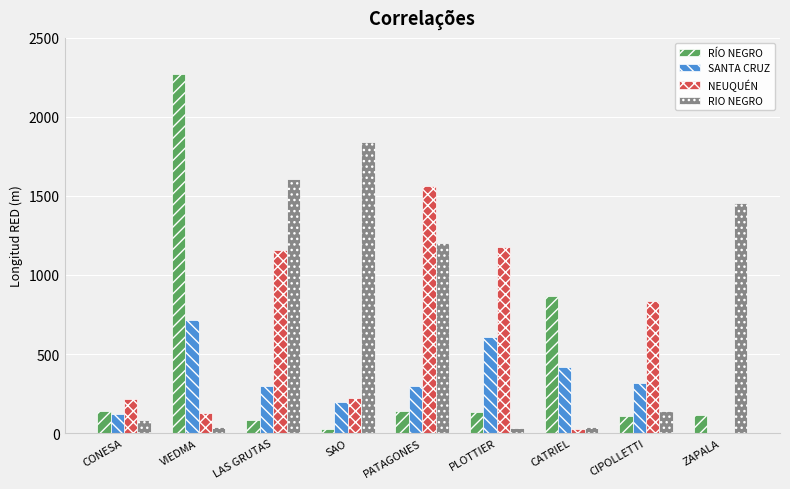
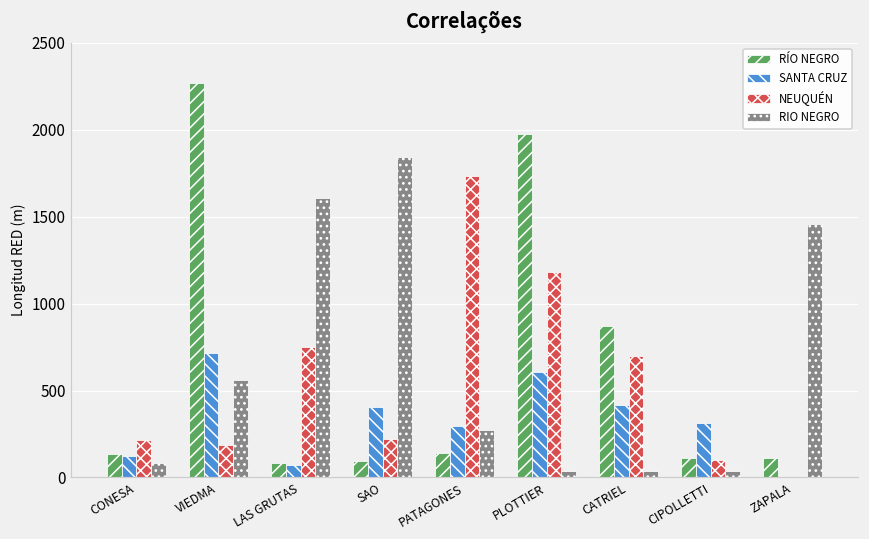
  {
    "RÍO NEGRO": {
      "CONESA": 140,
      "VIEDMA": 2270,
      "LAS GRUTAS": 80,
-     "SAO": 30,
+     "SAO": 100,
      "PATAGONES": 140,
-     "PLOTTIER": 130,
+     "PLOTTIER": 1970,
      "CATRIEL": 870,
      "CIPOLLETTI": 110,
      "ZAPALA": 110
    },
    "SANTA CRUZ": {
      "CONESA": 120,
      "VIEDMA": 710,
-     "LAS GRUTAS": 300,
-     "SAO": 200,
+     "LAS GRUTAS": 70,
+     "SAO": 410,
      "PATAGONES": 300,
      "PLOTTIER": 610,
      "CATRIEL": 420,
      "CIPOLLETTI": 310,
      "ZAPALA": 0
    },
    "NEUQUÉN": {
      "CONESA": 210,
-     "VIEDMA": 130,
-     "LAS GRUTAS": 1160,
+     "VIEDMA": 190,
+     "LAS GRUTAS": 750,
      "SAO": 220,
-     "PATAGONES": 1560,
+     "PATAGONES": 1730,
      "PLOTTIER": 1180,
-     "CATRIEL": 30,
-     "CIPOLLETTI": 840,
+     "CATRIEL": 700,
+     "CIPOLLETTI": 100,
      "ZAPALA": 0
    },
    "RIO NEGRO": {
      "CONESA": 80,
-     "VIEDMA": 40,
+     "VIEDMA": 560,
      "LAS GRUTAS": 1610,
      "SAO": 1840,
-     "PATAGONES": 1200,
+     "PATAGONES": 270,
      "PLOTTIER": 40,
      "CATRIEL": 40,
-     "CIPOLLETTI": 140,
+     "CIPOLLETTI": 40,
      "ZAPALA": 1460
    }
  }
